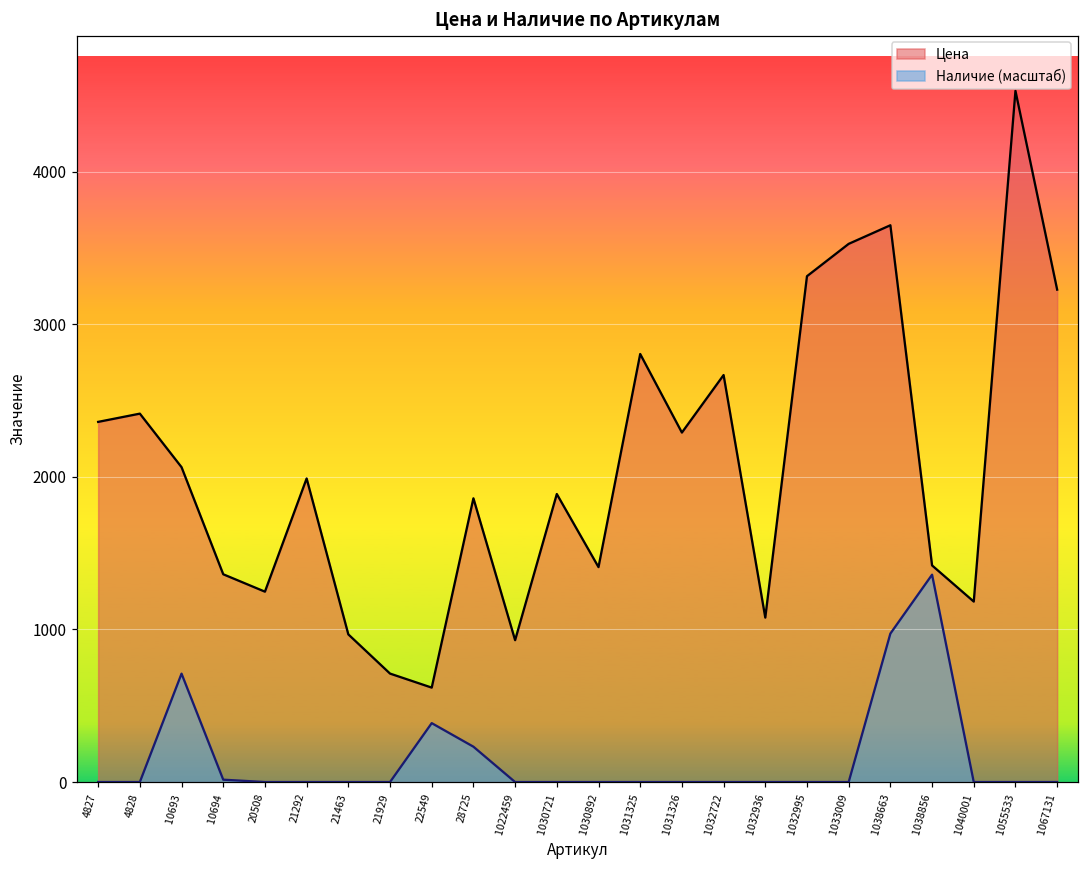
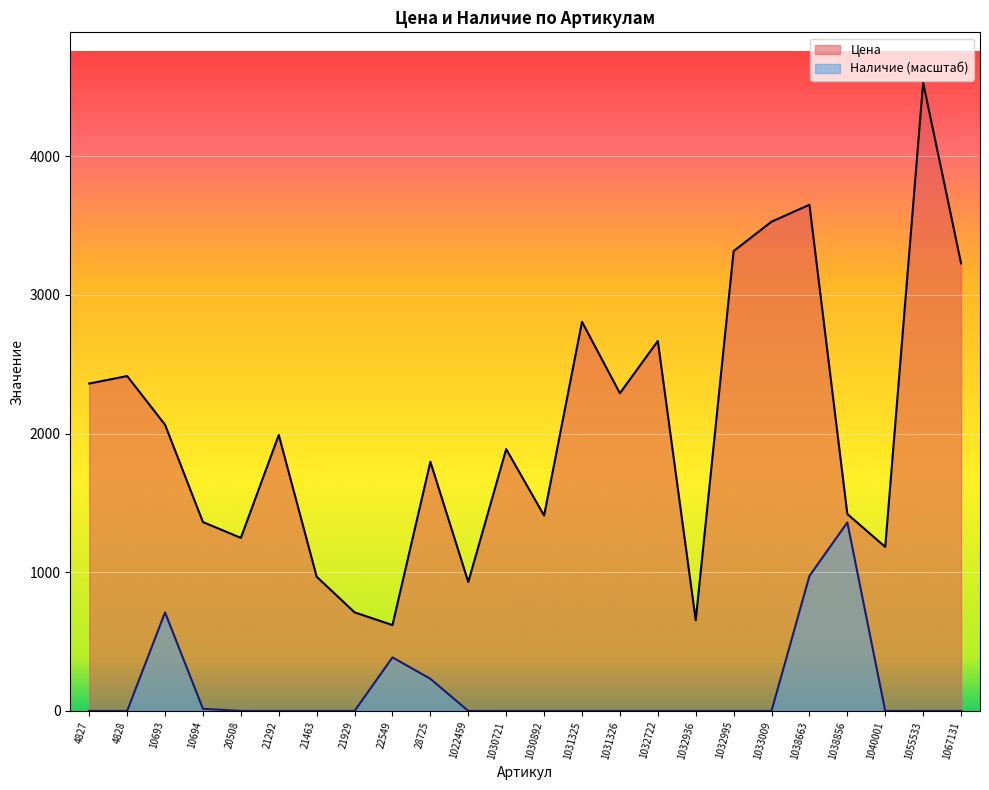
  {
    "Цена": {
      "4827": 2360,
      "4828": 2420,
      "10693": 2060,
      "10694": 1360,
      "20508": 1250,
      "21292": 1990,
      "21463": 970,
      "21929": 710,
      "22549": 620,
-     "28725": 1860,
+     "28725": 1800,
      "1022459": 930,
      "1030721": 1890,
      "1030892": 1410,
      "1031325": 2810,
      "1031326": 2290,
      "1032722": 2670,
-     "1032936": 1080,
+     "1032936": 650,
      "1032995": 3320,
      "1033009": 3530,
      "1038663": 3650,
      "1038856": 1420,
      "1040001": 1180,
      "1055533": 4530,
      "1067131": 3230
    },
    "Наличие (масштаб)": {
      "4827": 0,
      "4828": 0,
      "10693": 710,
      "10694": 20,
      "20508": 0,
      "21292": 0,
      "21463": 0,
      "21929": 0,
      "22549": 390,
      "28725": 230,
      "1022459": 0,
      "1030721": 0,
      "1030892": 0,
      "1031325": 0,
      "1031326": 0,
      "1032722": 0,
      "1032936": 0,
      "1032995": 0,
      "1033009": 0,
      "1038663": 970,
      "1038856": 1360,
      "1040001": 0,
      "1055533": 0,
      "1067131": 0
    }
  }
